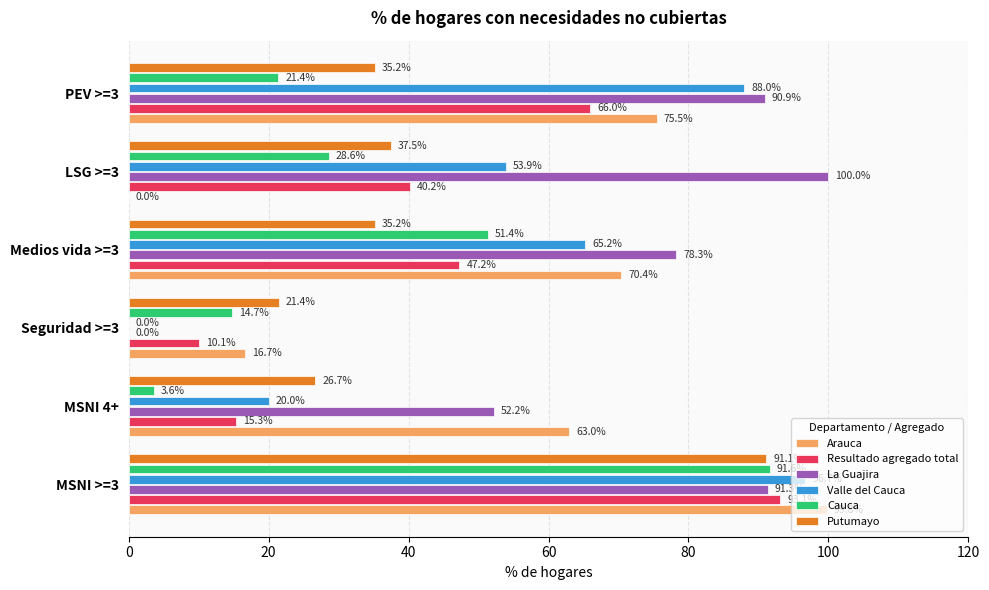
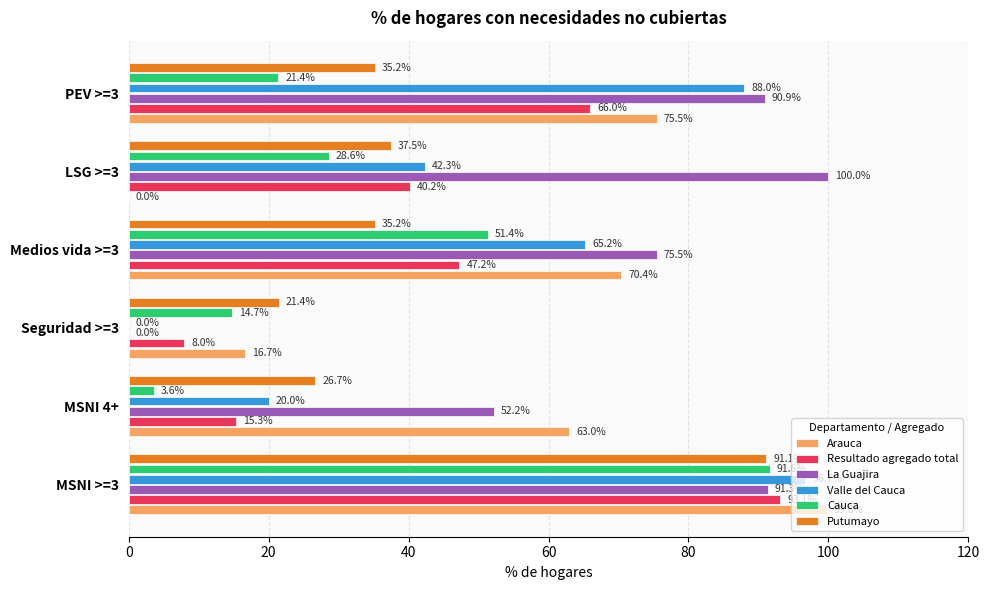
  {
    "Arauca": {
      "PEV >=3": "75.5%",
      "LSG >=3": "0.0%",
      "Medios vida >=3": "70.4%",
      "Seguridad >=3": "16.7%",
      "MSNI 4+": "63.0%"
    },
    "Resultado agregado total": {
      "PEV >=3": "66.0%",
      "LSG >=3": "40.2%",
      "Medios vida >=3": "47.2%",
-     "Seguridad >=3": "10.1%",
+     "Seguridad >=3": "8.0%",
      "MSNI 4+": "15.3%"
    },
    "La Guajira": {
      "PEV >=3": "90.9%",
      "LSG >=3": "100.0%",
-     "Medios vida >=3": "78.3%",
+     "Medios vida >=3": "75.5%",
      "Seguridad >=3": "0.0%",
      "MSNI 4+": "52.2%"
    },
    "Valle del Cauca": {
      "PEV >=3": "88.0%",
-     "LSG >=3": "53.9%",
+     "LSG >=3": "42.3%",
      "Medios vida >=3": "65.2%",
      "Seguridad >=3": "0.0%",
      "MSNI 4+": "20.0%"
    },
    "Cauca": {
      "PEV >=3": "21.4%",
      "LSG >=3": "28.6%",
      "Medios vida >=3": "51.4%",
      "Seguridad >=3": "14.7%",
      "MSNI 4+": "3.6%"
    },
    "Putumayo": {
      "PEV >=3": "35.2%",
      "LSG >=3": "37.5%",
      "Medios vida >=3": "35.2%",
      "Seguridad >=3": "21.4%",
      "MSNI 4+": "26.7%"
    }
  }
